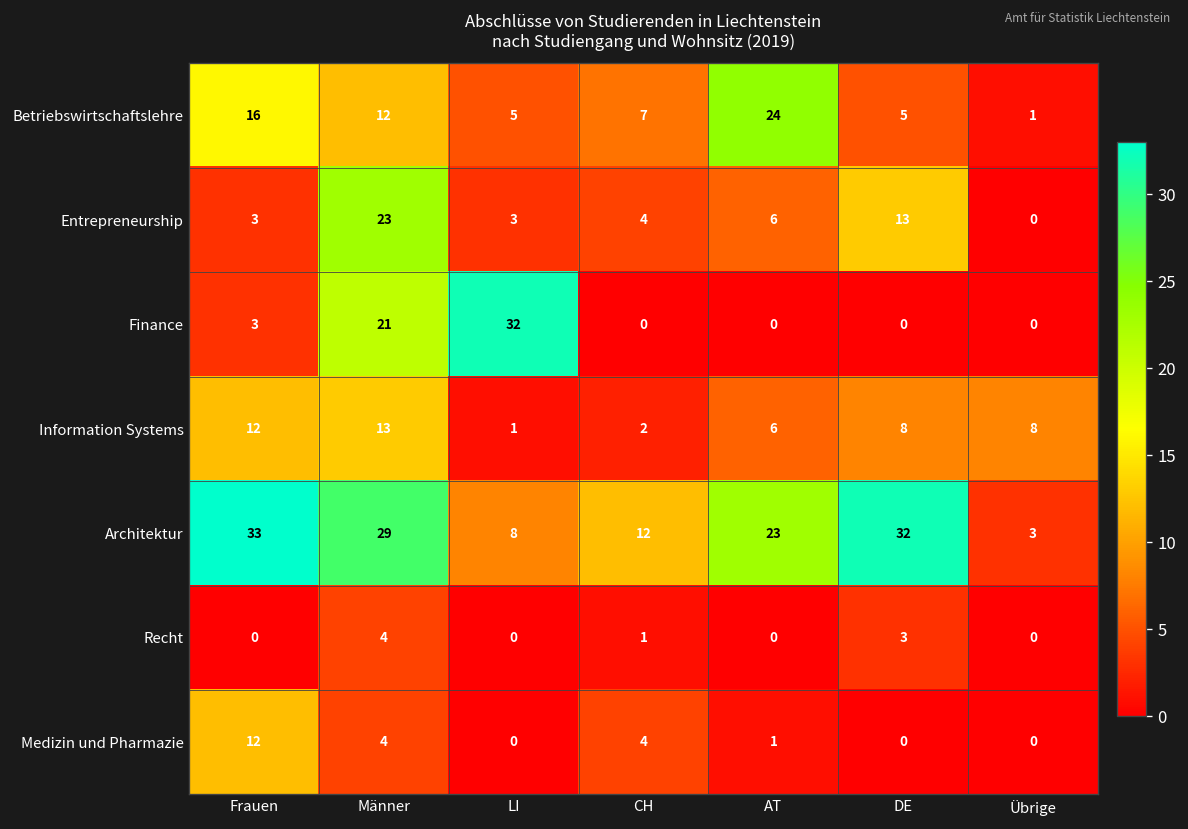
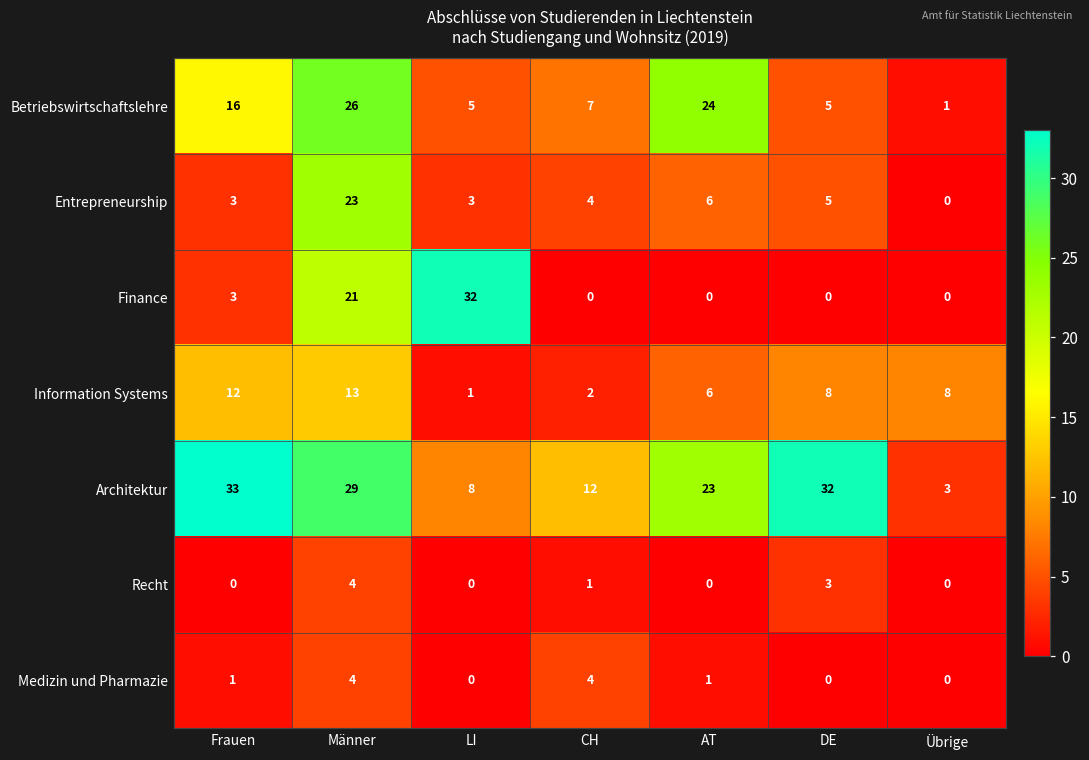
  {
    "Betriebswirtschaftslehre": {
      "Frauen": 16,
-     "Männer": 12,
+     "Männer": 26,
      "LI": 5,
      "CH": 7,
      "AT": 24,
      "DE": 5,
      "Übrige": 1
    },
    "Entrepreneurship": {
      "Frauen": 3,
      "Männer": 23,
      "LI": 3,
      "CH": 4,
      "AT": 6,
-     "DE": 13,
+     "DE": 5,
      "Übrige": 0
    },
    "Finance": {
      "Frauen": 3,
      "Männer": 21,
      "LI": 32,
      "CH": 0,
      "AT": 0,
      "DE": 0,
      "Übrige": 0
    },
    "Information Systems": {
      "Frauen": 12,
      "Männer": 13,
      "LI": 1,
      "CH": 2,
      "AT": 6,
      "DE": 8,
      "Übrige": 8
    },
    "Architektur": {
      "Frauen": 33,
      "Männer": 29,
      "LI": 8,
      "CH": 12,
      "AT": 23,
      "DE": 32,
      "Übrige": 3
    },
    "Recht": {
      "Frauen": 0,
      "Männer": 4,
      "LI": 0,
      "CH": 1,
      "AT": 0,
      "DE": 3,
      "Übrige": 0
    },
    "Medizin und Pharmazie": {
-     "Frauen": 12,
+     "Frauen": 1,
      "Männer": 4,
      "LI": 0,
      "CH": 4,
      "AT": 1,
      "DE": 0,
      "Übrige": 0
    }
  }
